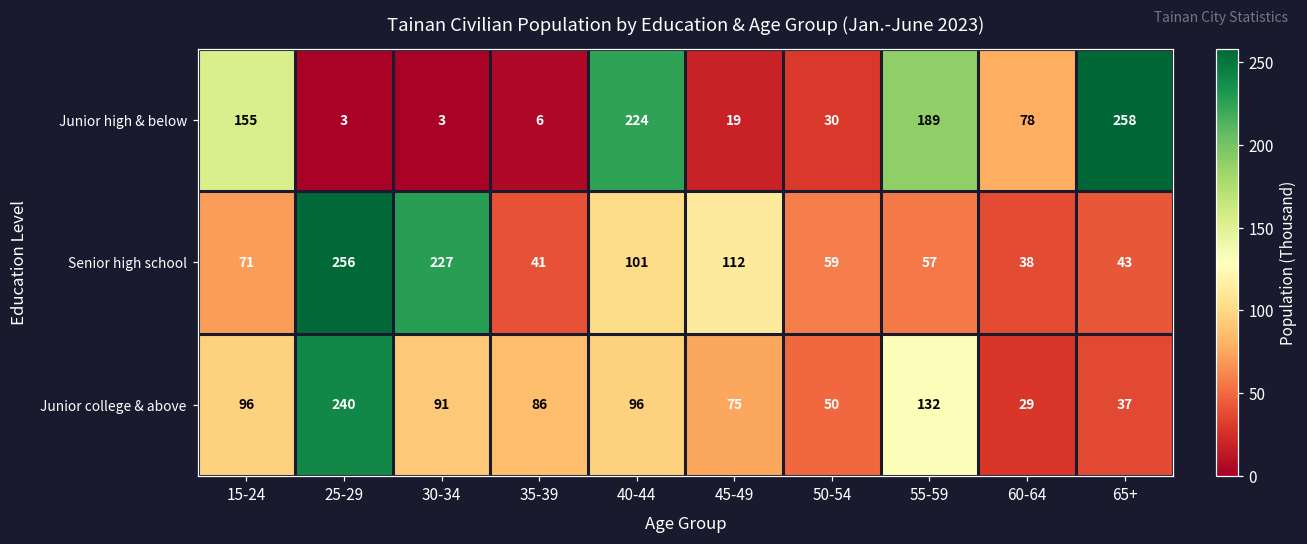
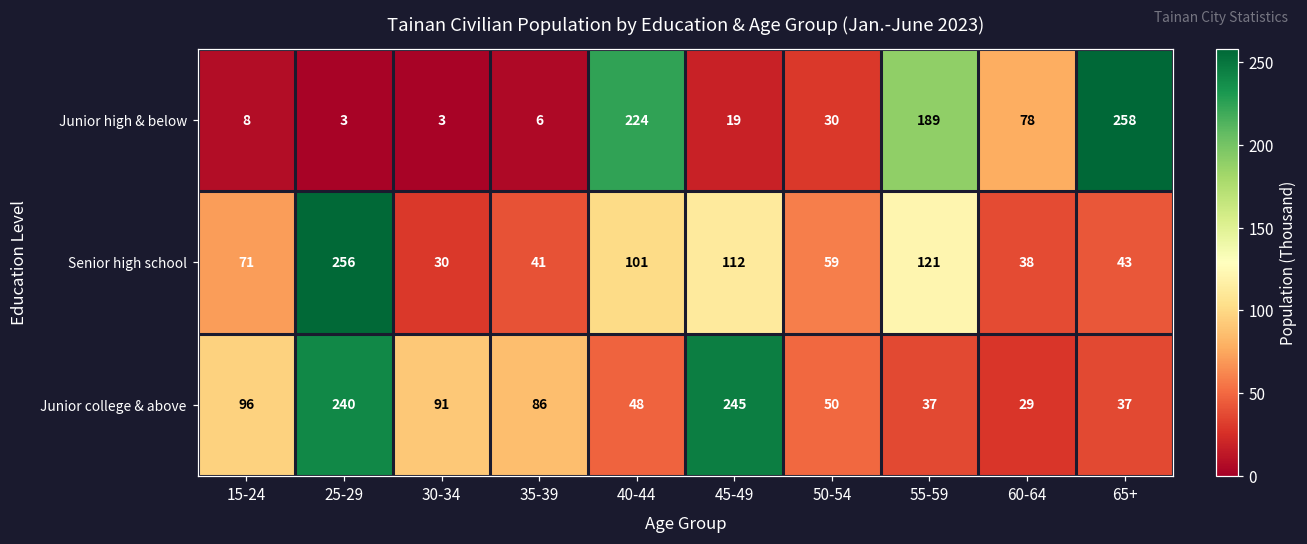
  {
    "Junior high & below": {
-     "15-24": 155,
+     "15-24": 8,
      "25-29": 3,
      "30-34": 3,
      "35-39": 6,
      "40-44": 224,
      "45-49": 19,
      "50-54": 30,
      "55-59": 189,
      "60-64": 78,
      "65+": 258
    },
    "Senior high school": {
      "15-24": 71,
      "25-29": 256,
-     "30-34": 227,
+     "30-34": 30,
      "35-39": 41,
      "40-44": 101,
      "45-49": 112,
      "50-54": 59,
-     "55-59": 57,
+     "55-59": 121,
      "60-64": 38,
      "65+": 43
    },
    "Junior college & above": {
      "15-24": 96,
      "25-29": 240,
      "30-34": 91,
      "35-39": 86,
-     "40-44": 96,
-     "45-49": 75,
+     "40-44": 48,
+     "45-49": 245,
      "50-54": 50,
-     "55-59": 132,
+     "55-59": 37,
      "60-64": 29,
      "65+": 37
    }
  }
